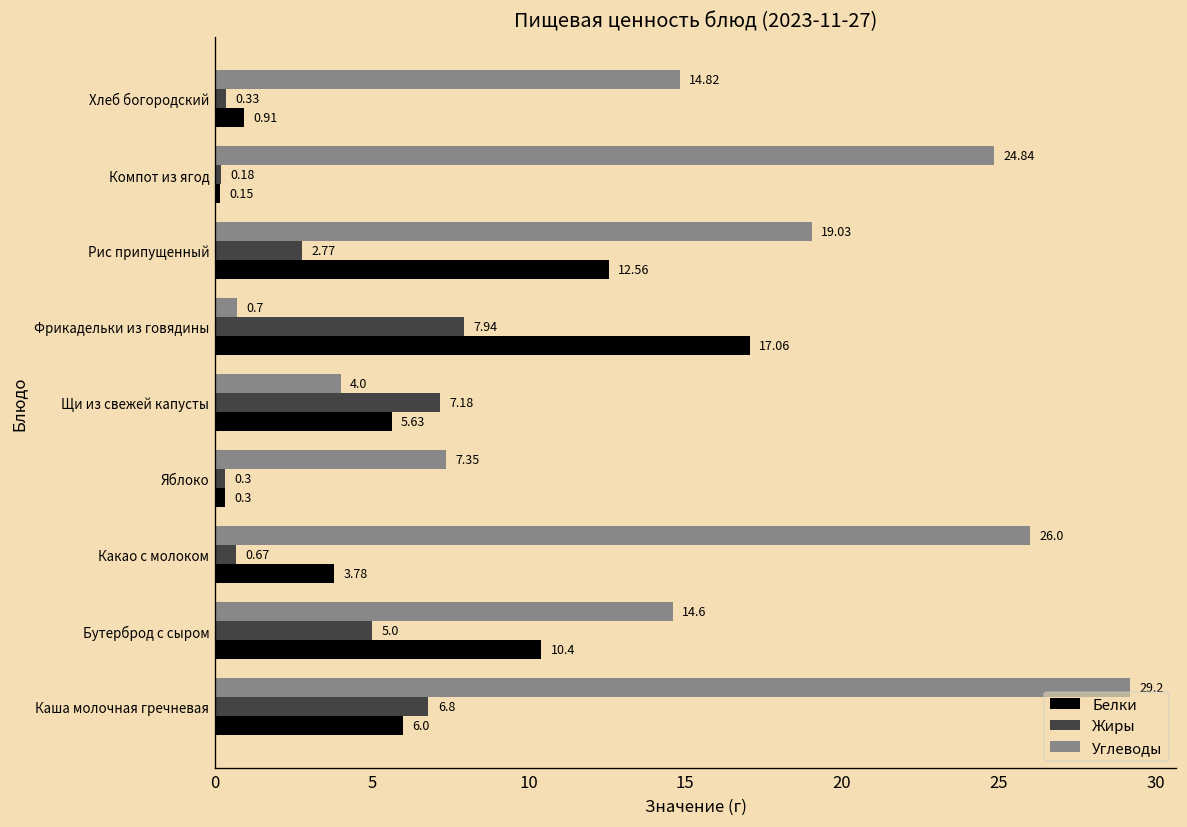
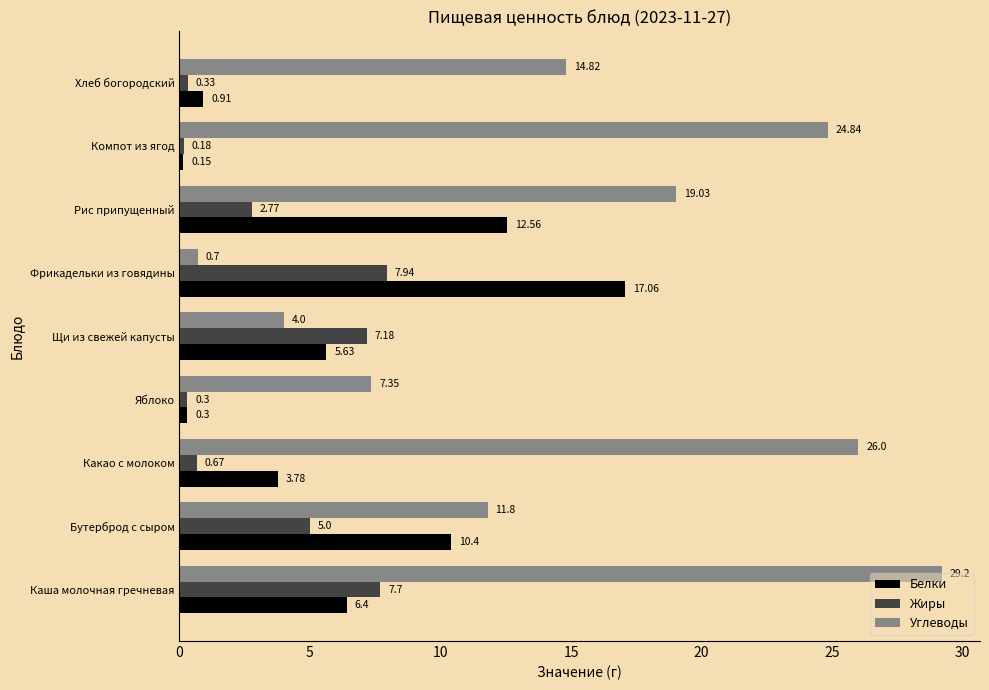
  {
    "Белки": {
      "Хлеб богородский": 0.91,
      "Компот из ягод": 0.15,
      "Рис припущенный": 12.56,
      "Фрикадельки из говядины": 17.06,
      "Щи из свежей капусты": 5.63,
      "Яблоко": 0.3,
      "Какао с молоком": 3.78,
      "Бутерброд с сыром": 10.4,
-     "Каша молочная гречневая": 6.0
+     "Каша молочная гречневая": 6.4
    },
    "Жиры": {
      "Хлеб богородский": 0.33,
      "Компот из ягод": 0.18,
      "Рис припущенный": 2.77,
      "Фрикадельки из говядины": 7.94,
      "Щи из свежей капусты": 7.18,
      "Яблоко": 0.3,
      "Какао с молоком": 0.67,
      "Бутерброд с сыром": 5.0,
-     "Каша молочная гречневая": 6.8
+     "Каша молочная гречневая": 7.7
    },
    "Углеводы": {
      "Хлеб богородский": 14.82,
      "Компот из ягод": 24.84,
      "Рис припущенный": 19.03,
      "Фрикадельки из говядины": 0.7,
      "Щи из свежей капусты": 4.0,
      "Яблоко": 7.35,
      "Какао с молоком": 26.0,
-     "Бутерброд с сыром": 14.6
+     "Бутерброд с сыром": 11.8
    }
  }
